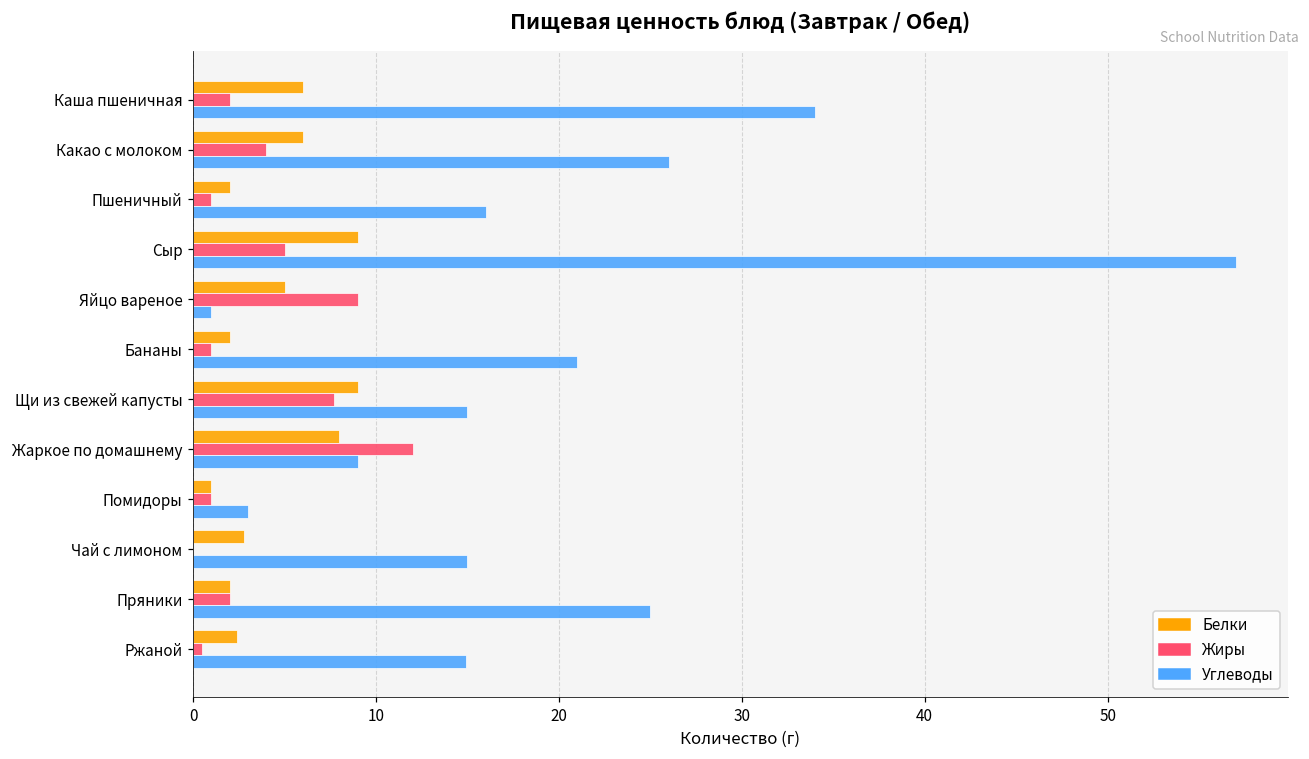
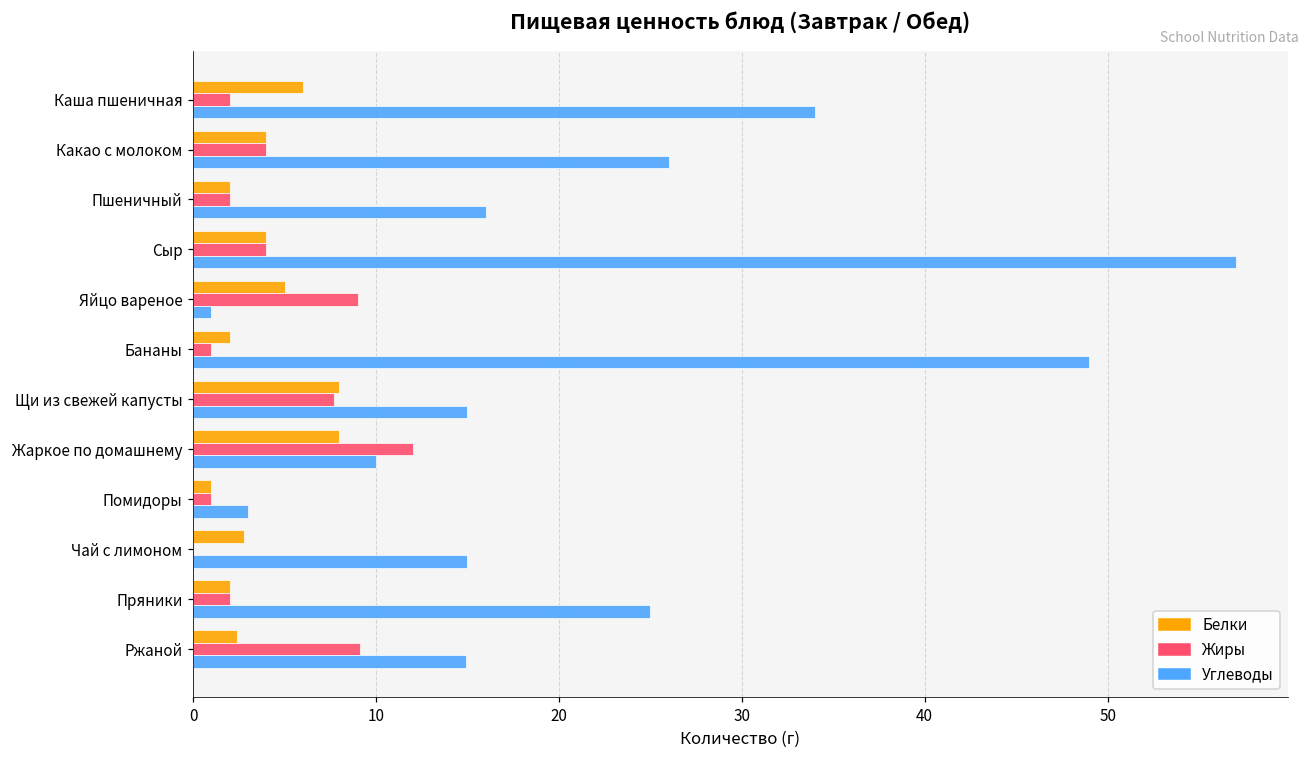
  {
    "Белки": {
      "Каша пшеничная": 6,
-     "Какао с молоком": 6,
+     "Какао с молоком": 4,
      "Пшеничный": 2,
-     "Сыр": 9,
+     "Сыр": 4,
      "Яйцо вареное": 5,
      "Бананы": 2,
-     "Щи из свежей капусты": 9,
+     "Щи из свежей капусты": 8,
      "Жаркое по домашнему": 8,
      "Помидоры": 1,
      "Чай с лимоном": 2.8,
      "Пряники": 2,
      "Ржаной": 2.4
    },
    "Жиры": {
      "Каша пшеничная": 2.0,
      "Какао с молоком": 4.0,
-     "Пшеничный": 1,
-     "Сыр": 5,
+     "Пшеничный": 2,
+     "Сыр": 4,
      "Яйцо вареное": 9.0,
      "Бананы": 1.0,
      "Щи из свежей капусты": 7.7,
      "Жаркое по домашнему": 12.0,
      "Помидоры": 1.0,
      "Чай с лимоном": 0.0,
      "Пряники": 2.0,
-     "Ржаной": 0.5
+     "Ржаной": 9.1
    },
    "Углеводы": {
      "Каша пшеничная": 34,
      "Какао с молоком": 26,
      "Пшеничный": 16,
      "Сыр": 57,
      "Яйцо вареное": 1,
-     "Бананы": 21,
+     "Бананы": 49,
      "Щи из свежей капусты": 15,
-     "Жаркое по домашнему": 9,
+     "Жаркое по домашнему": 10,
      "Помидоры": 3,
      "Чай с лимоном": 15,
      "Пряники": 25,
      "Ржаной": 15
    }
  }
